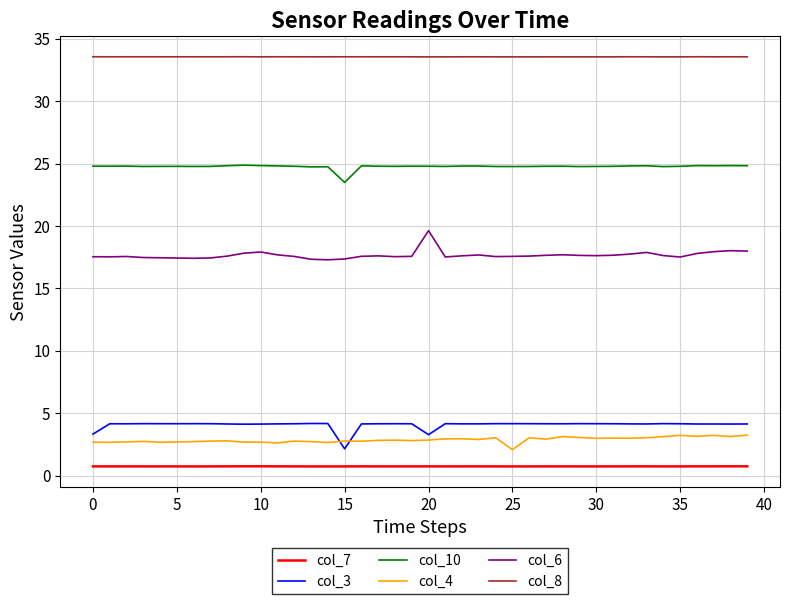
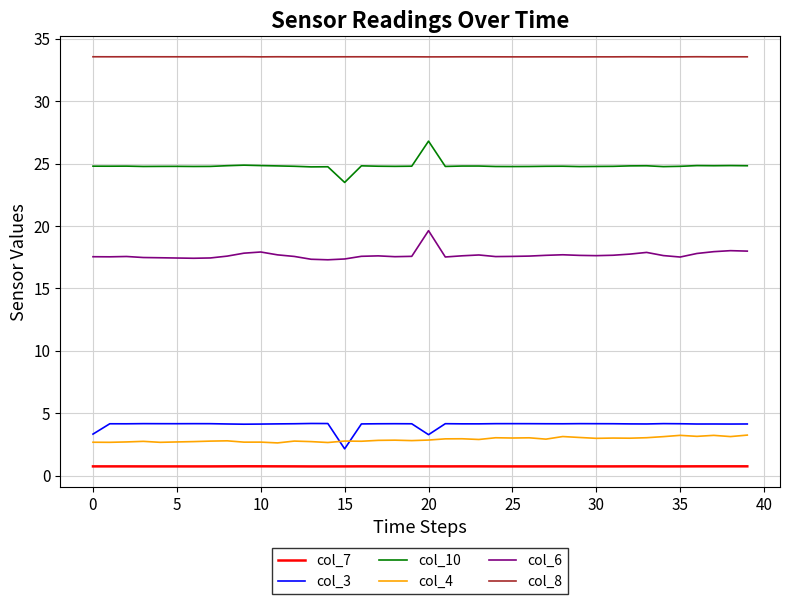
  {
    "col_7": {
      "0": 0.7,
      "5": 0.7,
      "10": 0.8,
      "15": 0.7,
      "20": 0.7,
      "25": 0.7,
      "30": 0.7,
      "35": 0.7
    },
    "col_3": {
      "0": 3.3,
      "5": 4.2,
      "10": 4.1,
      "15": 2.2,
      "20": 3.3,
      "25": 4.2,
      "30": 4.2,
      "35": 4.2
    },
    "col_10": {
      "0": 24.8,
      "5": 24.8,
      "10": 24.8,
      "15": 23.5,
-     "20": 24.8,
+     "20": 26.8,
      "25": 24.8,
      "30": 24.8,
      "35": 24.8
    },
    "col_4": {
      "0": 2.7,
      "5": 2.7,
      "10": 2.7,
      "15": 2.8,
      "20": 2.9,
-     "25": 2.1,
+     "25": 3.0,
      "30": 3.0,
      "35": 3.2
    },
    "col_6": {
      "0": 17.5,
      "5": 17.4,
      "10": 17.9,
      "15": 17.4,
      "20": 19.6,
      "25": 17.6,
      "30": 17.6,
      "35": 17.5
    },
    "col_8": {
      "0": 33.5,
      "5": 33.5,
      "10": 33.5,
      "15": 33.5,
      "20": 33.5,
      "25": 33.5,
      "30": 33.5,
      "35": 33.5
    }
  }
